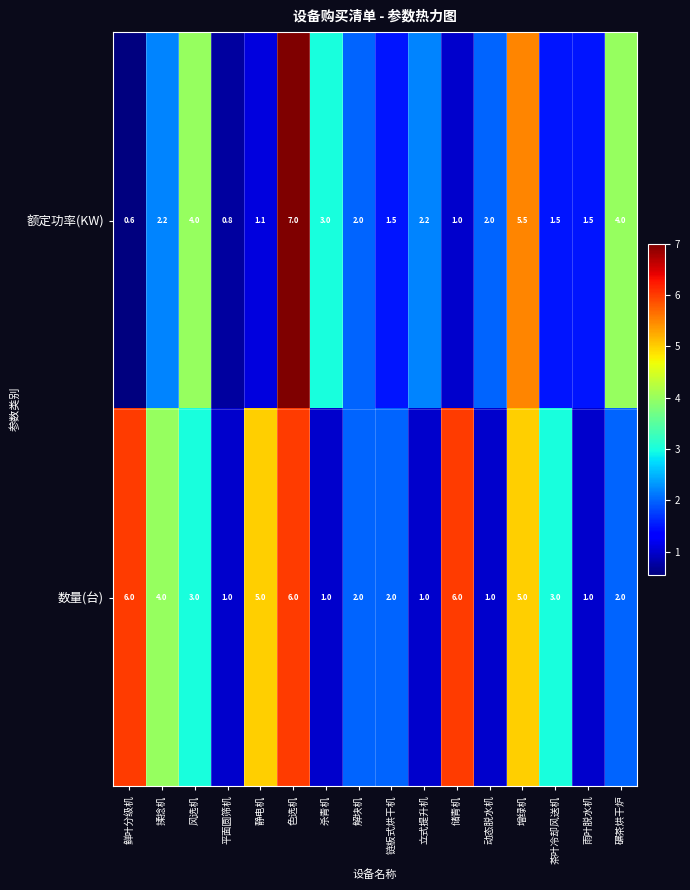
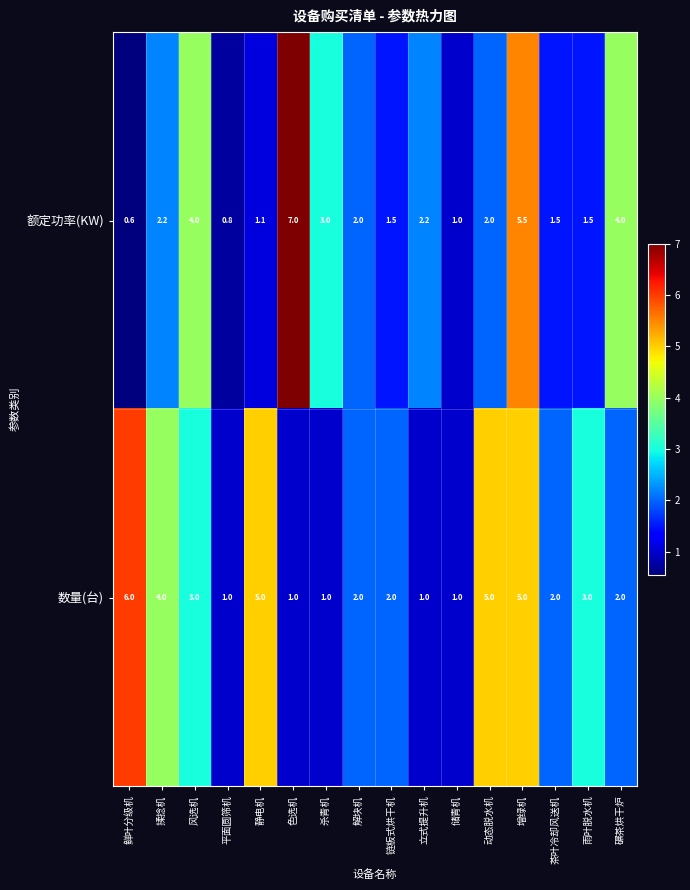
  {
    "额定功率(KW)": {
      "鲜叶分级机": 0.6,
      "揉捻机": 2.2,
      "风选机": 4.0,
      "平面圆筛机": 0.8,
      "静电机": 1.1,
      "色选机": 7.0,
      "杀青机": 3.0,
      "解块机": 2.0,
      "链板式烘干机": 1.5,
      "立式提升机": 2.2,
      "储青机": 1.0,
      "动态脱水机": 2.0,
      "增绿机": 5.5,
      "茶叶冷却风送机": 1.5,
      "雨叶脱水机": 1.5,
      "碾茶烘干炉": 4.0
    },
    "数量(台)": {
      "鲜叶分级机": 6.0,
      "揉捻机": 4.0,
      "风选机": 3.0,
      "平面圆筛机": 1.0,
      "静电机": 5.0,
-     "色选机": 6.0,
+     "色选机": 1.0,
      "杀青机": 1.0,
      "解块机": 2.0,
      "链板式烘干机": 2.0,
      "立式提升机": 1.0,
-     "储青机": 6.0,
-     "动态脱水机": 1.0,
+     "储青机": 1.0,
+     "动态脱水机": 5.0,
      "增绿机": 5.0,
-     "茶叶冷却风送机": 3.0,
-     "雨叶脱水机": 1.0,
+     "茶叶冷却风送机": 2.0,
+     "雨叶脱水机": 3.0,
      "碾茶烘干炉": 2.0
    }
  }
